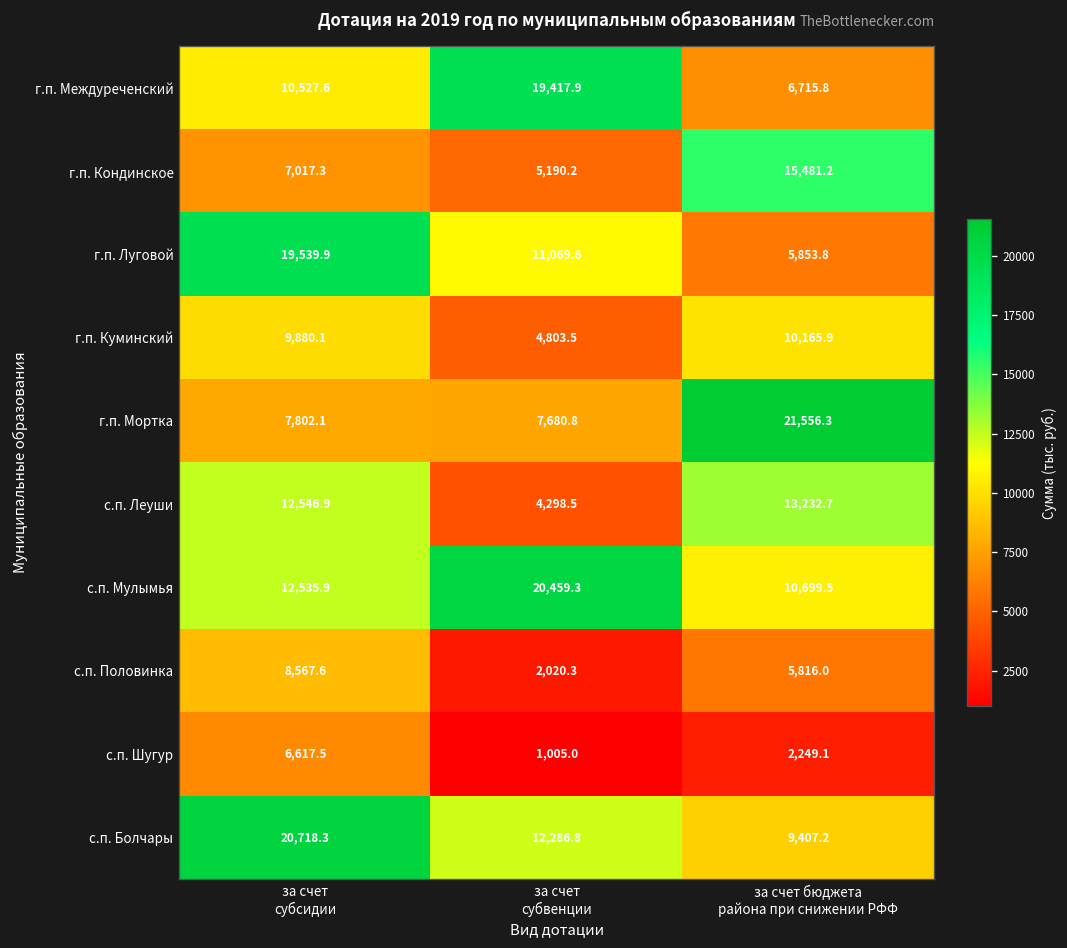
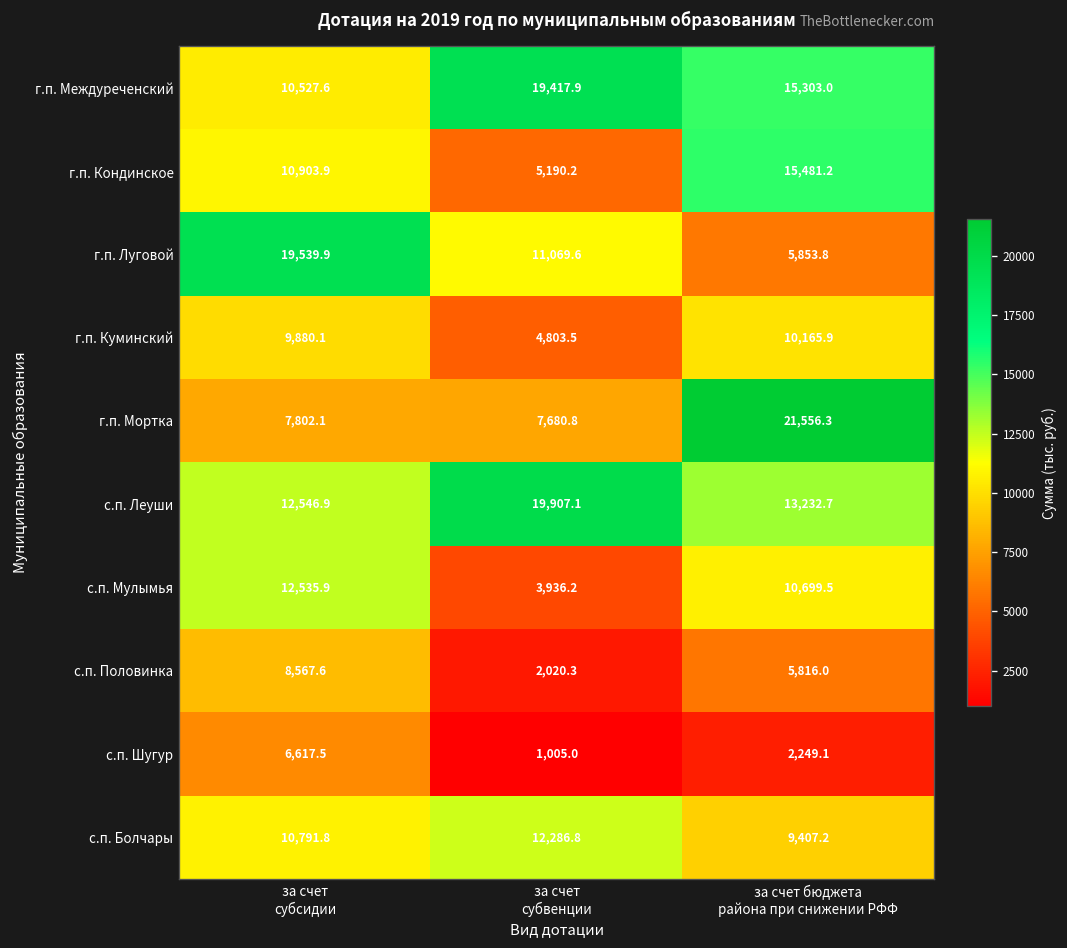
  {
    "г.п. Междуреченский": {
      "за счет субсидии": "10,527.6",
      "за счет субвенции": "19,417.9",
-     "за счет бюджета района при снижении РФФ": "6,715.8"
+     "за счет бюджета района при снижении РФФ": "15,303.0"
    },
    "г.п. Кондинское": {
-     "за счет субсидии": "7,017.3",
+     "за счет субсидии": "10,903.9",
      "за счет субвенции": "5,190.2",
      "за счет бюджета района при снижении РФФ": "15,481.2"
    },
    "г.п. Луговой": {
      "за счет субсидии": "19,539.9",
      "за счет субвенции": "11,069.6",
      "за счет бюджета района при снижении РФФ": "5,853.8"
    },
    "г.п. Куминский": {
      "за счет субсидии": "9,880.1",
      "за счет субвенции": "4,803.5",
      "за счет бюджета района при снижении РФФ": "10,165.9"
    },
    "г.п. Мортка": {
      "за счет субсидии": "7,802.1",
      "за счет субвенции": "7,680.8",
      "за счет бюджета района при снижении РФФ": "21,556.3"
    },
    "с.п. Леуши": {
      "за счет субсидии": "12,546.9",
-     "за счет субвенции": "4,298.5",
+     "за счет субвенции": "19,907.1",
      "за счет бюджета района при снижении РФФ": "13,232.7"
    },
    "с.п. Мулымья": {
      "за счет субсидии": "12,535.9",
-     "за счет субвенции": "20,459.3",
+     "за счет субвенции": "3,936.2",
      "за счет бюджета района при снижении РФФ": "10,699.5"
    },
    "с.п. Половинка": {
      "за счет субсидии": "8,567.6",
      "за счет субвенции": "2,020.3",
      "за счет бюджета района при снижении РФФ": "5,816.0"
    },
    "с.п. Шугур": {
      "за счет субсидии": "6,617.5",
      "за счет субвенции": "1,005.0",
      "за счет бюджета района при снижении РФФ": "2,249.1"
    },
    "с.п. Болчары": {
-     "за счет субсидии": "20,718.3",
+     "за счет субсидии": "10,791.8",
      "за счет субвенции": "12,286.8",
      "за счет бюджета района при снижении РФФ": "9,407.2"
    }
  }
